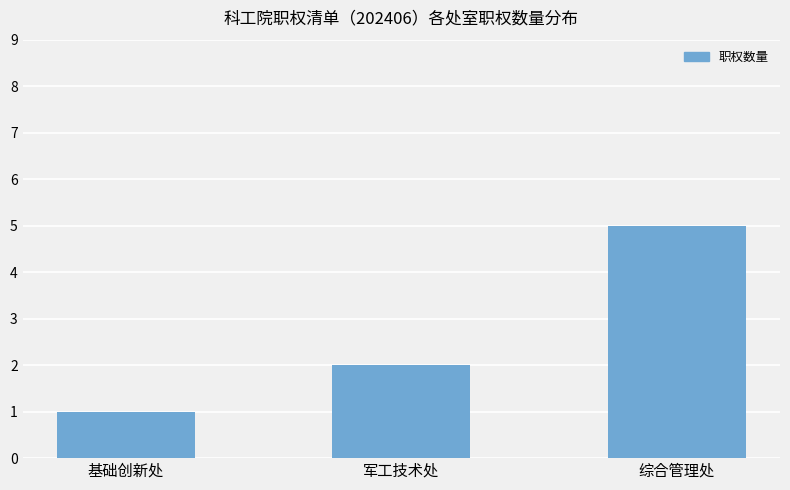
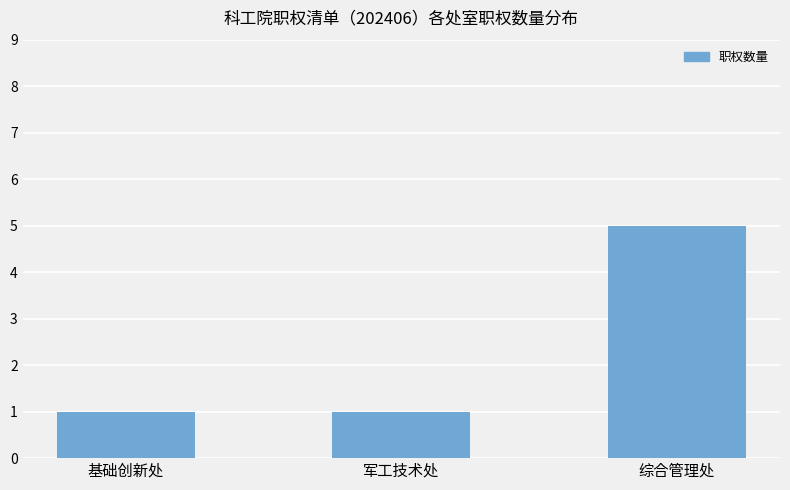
  {
    "基础创新处": 1,
-   "军工技术处": 2,
+   "军工技术处": 1,
    "综合管理处": 5
  }
